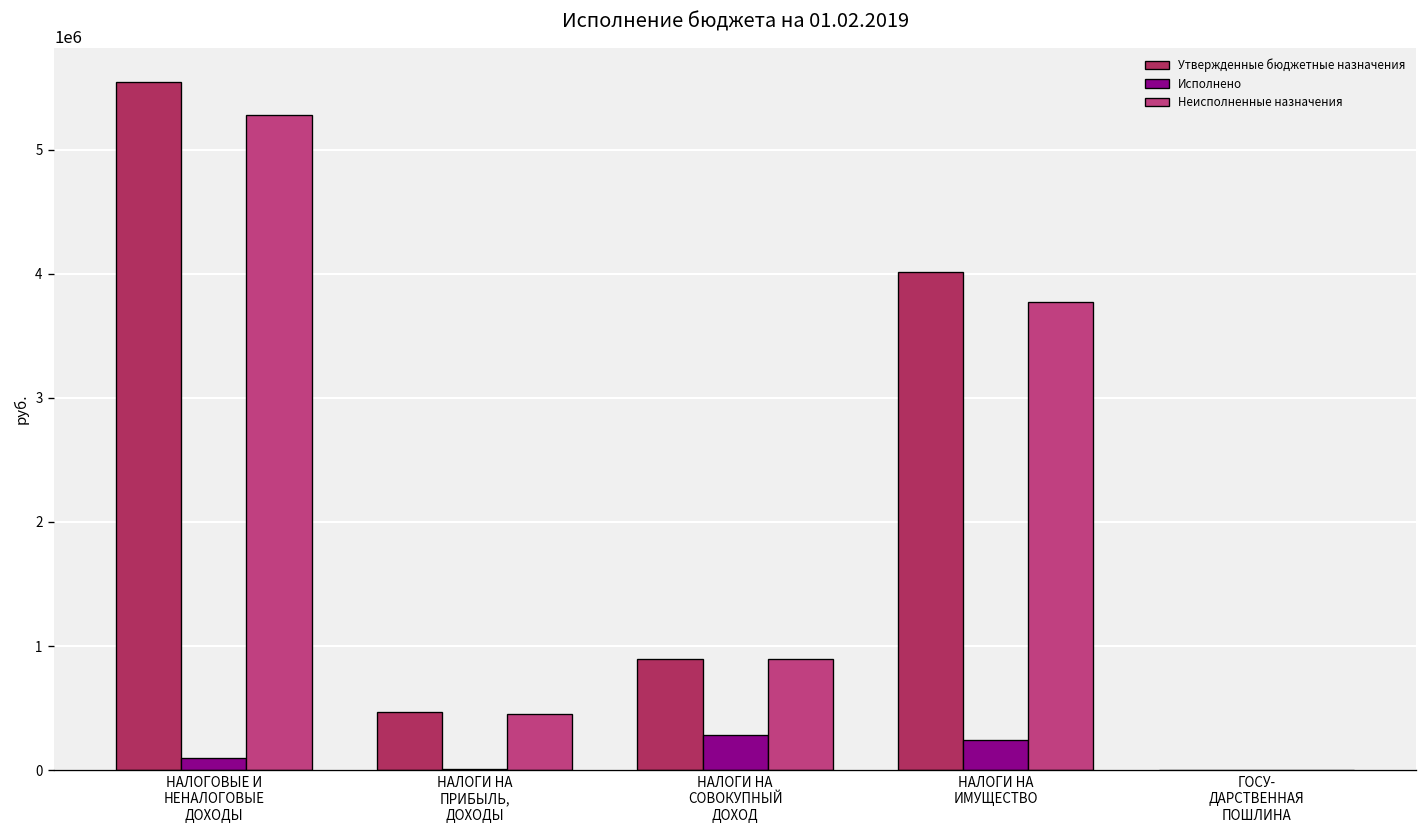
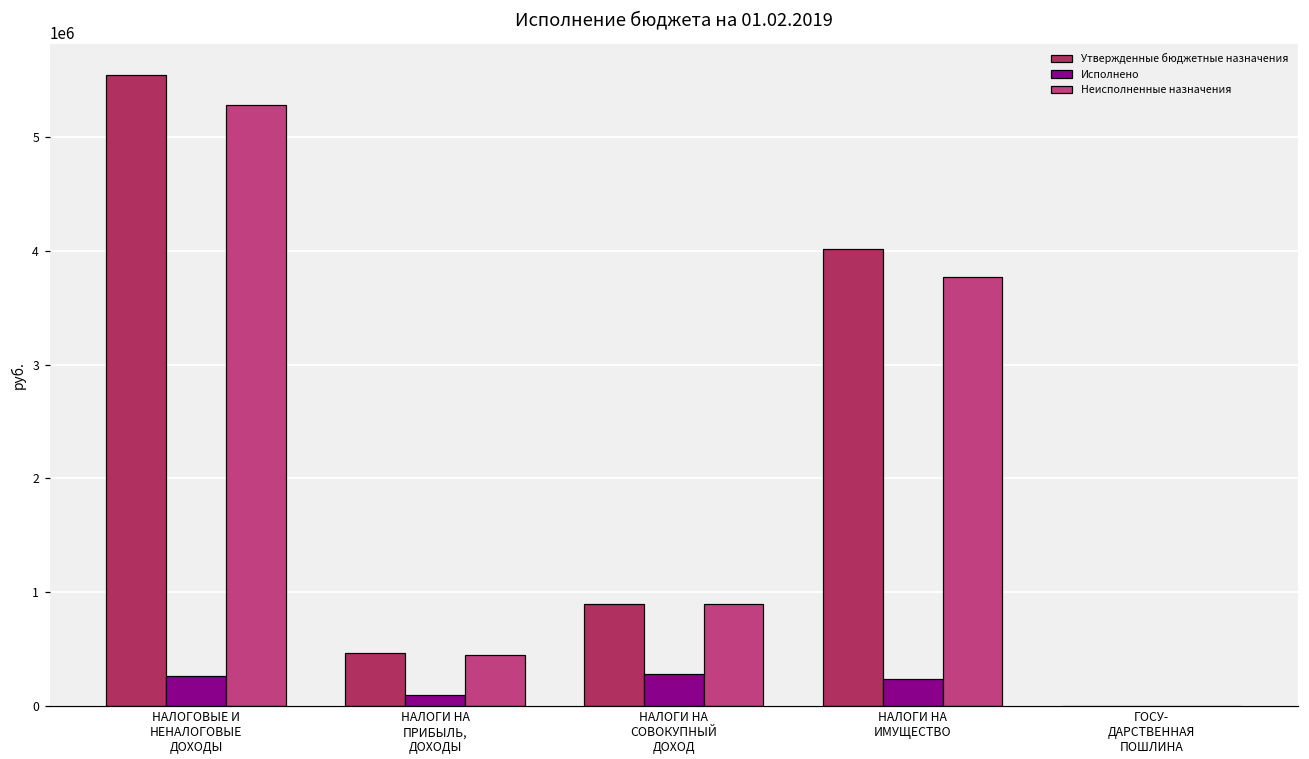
  {
    "Исполнено": {
-     "НАЛОГОВЫЕ И НЕНАЛОГОВЫЕ ДОХОДЫ": 100000,
-     "НАЛОГИ НА ПРИБЫЛЬ, ДОХОДЫ": 10000,
+     "НАЛОГОВЫЕ И НЕНАЛОГОВЫЕ ДОХОДЫ": 260000,
+     "НАЛОГИ НА ПРИБЫЛЬ, ДОХОДЫ": 100000,
      "НАЛОГИ НА СОВОКУПНЫЙ ДОХОД": 280000,
      "НАЛОГИ НА ИМУЩЕСТВО": 240000
    }
  }
